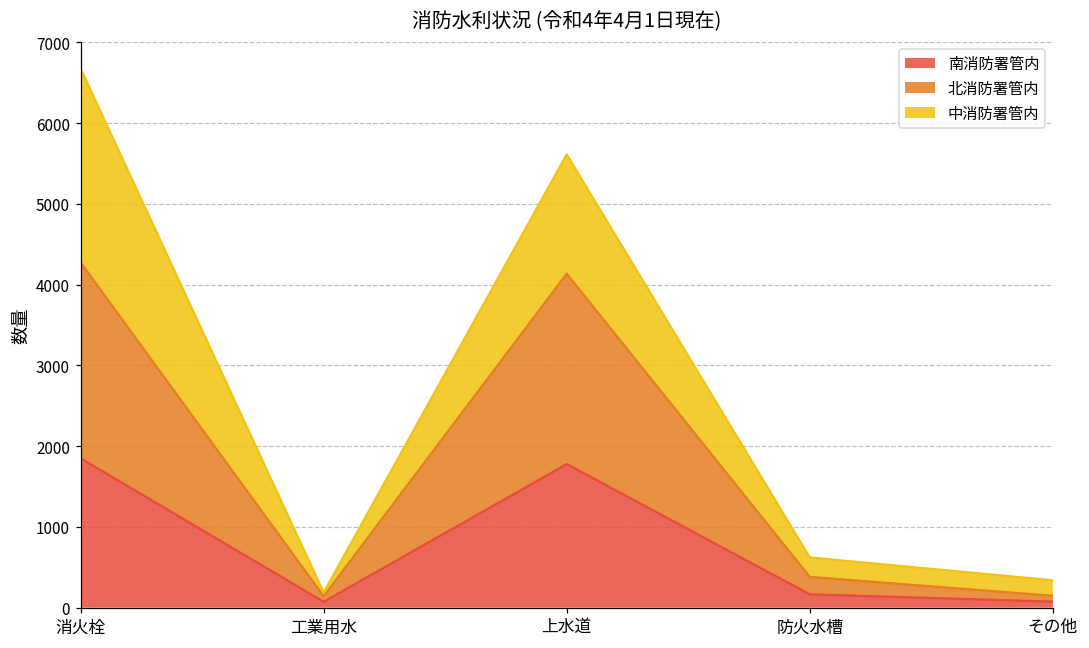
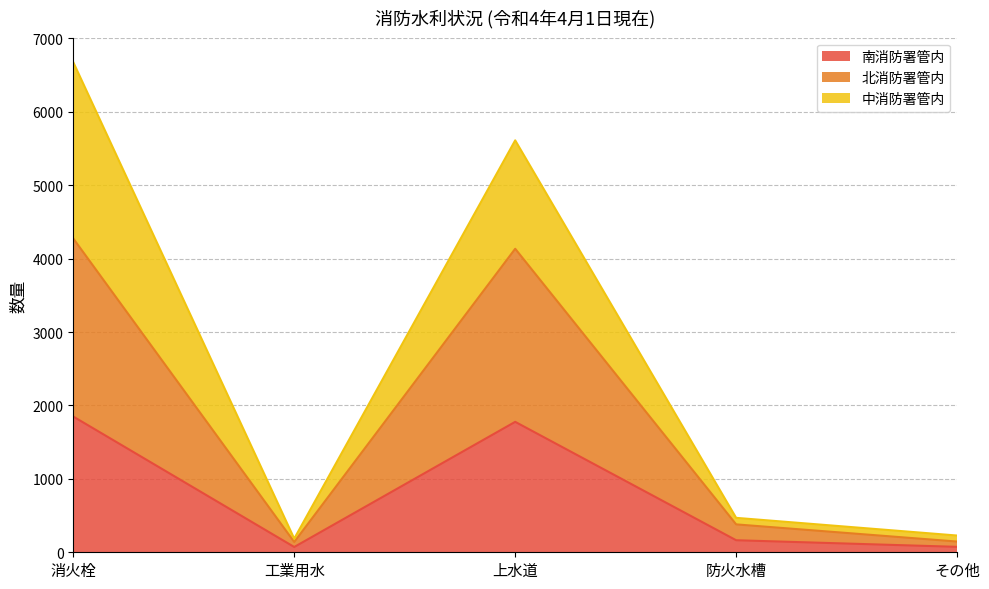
  {
    "中消防署管内": {
      "消火栓": 2400,
      "工業用水": 0,
      "上水道": 1500,
-     "防火水槽": 200,
-     "その他": 200
+     "防火水槽": 100,
+     "その他": 100
    }
  }
